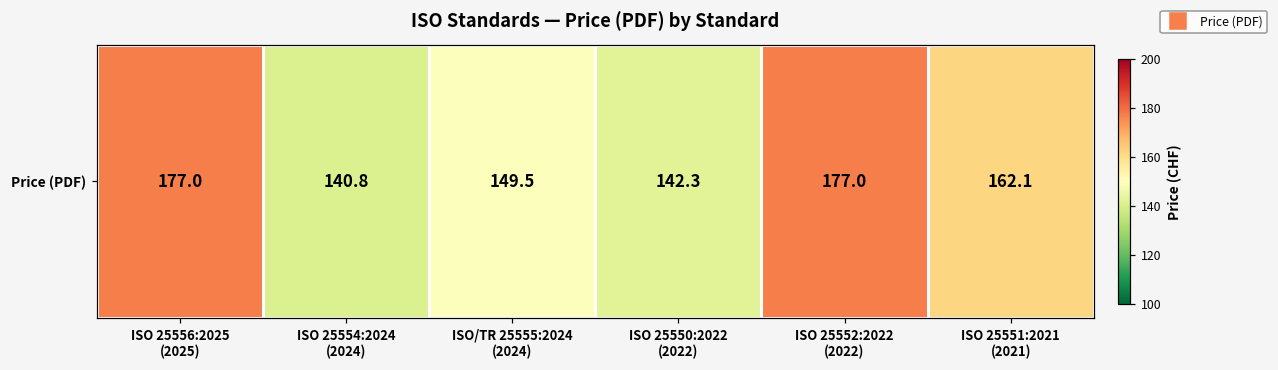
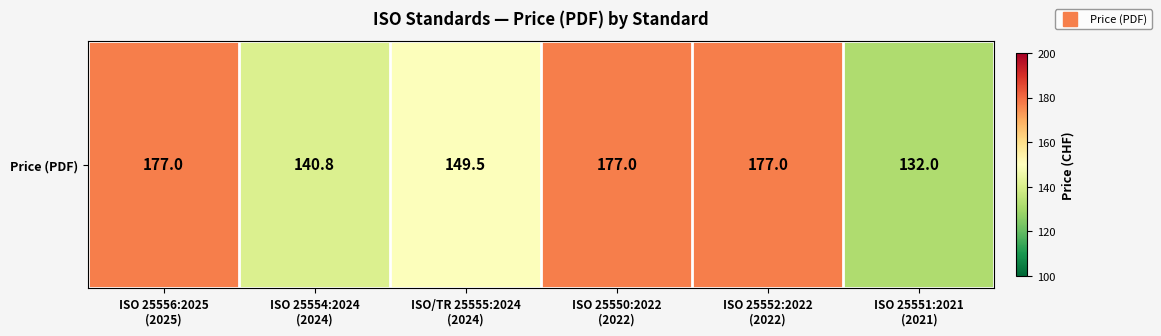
  {
    "Price (PDF)": {
      "ISO 25556:2025 (2025)": 177.0,
      "ISO 25554:2024 (2024)": 140.8,
      "ISO/TR 25555:2024 (2024)": 149.5,
-     "ISO 25550:2022 (2022)": 142.3,
+     "ISO 25550:2022 (2022)": 177.0,
      "ISO 25552:2022 (2022)": 177.0,
-     "ISO 25551:2021 (2021)": 162.1
+     "ISO 25551:2021 (2021)": 132.0
    }
  }
